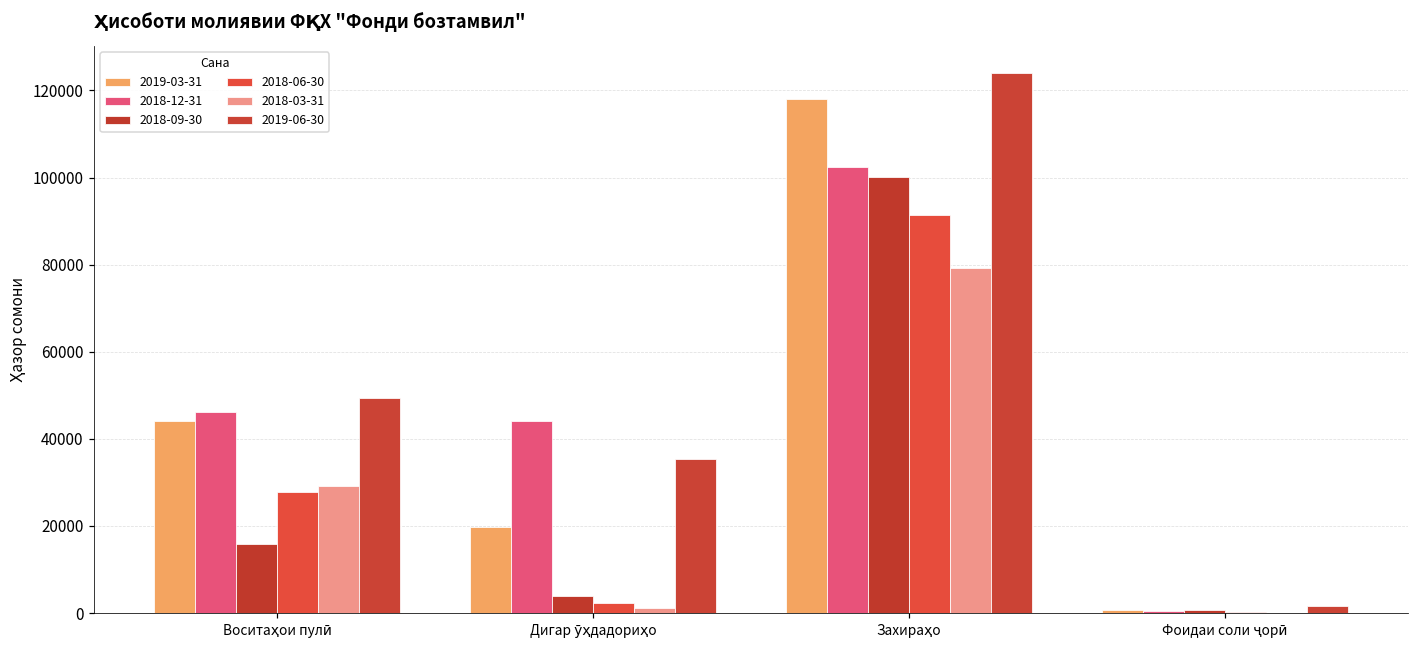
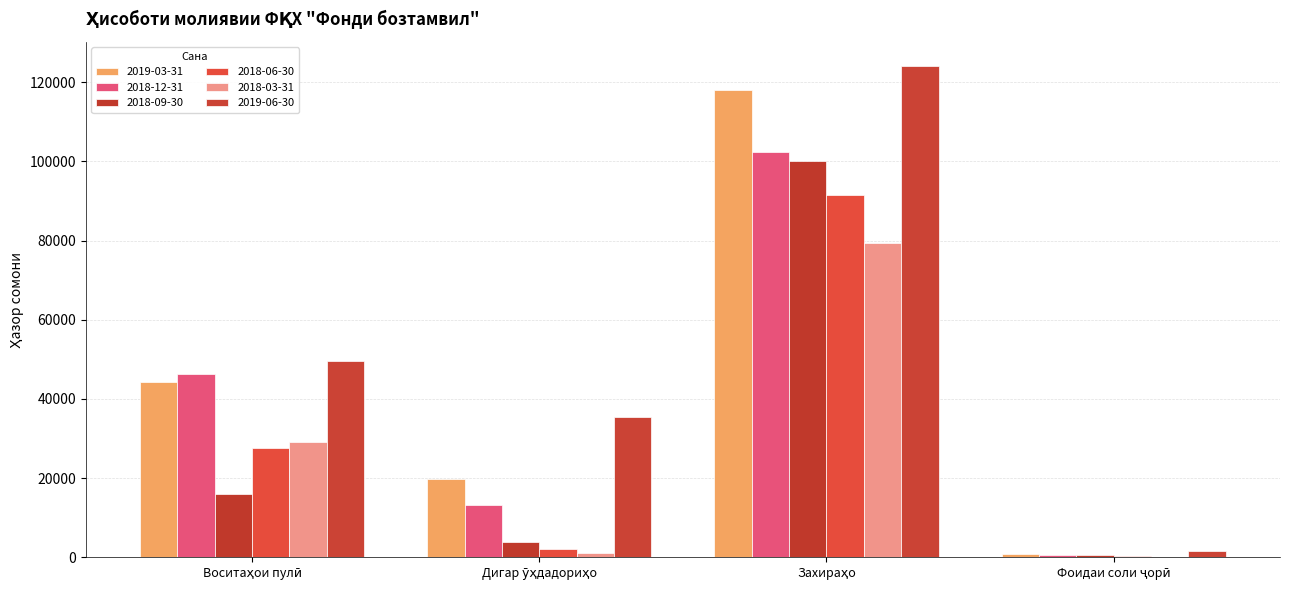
  {
    "2018-12-31": {
      "Воситаҳои пулӣ": 46000,
-     "Дигар ӯҳдадориҳо": 44000,
+     "Дигар ӯҳдадориҳо": 13000,
      "Захираҳо": 102000
    }
  }
